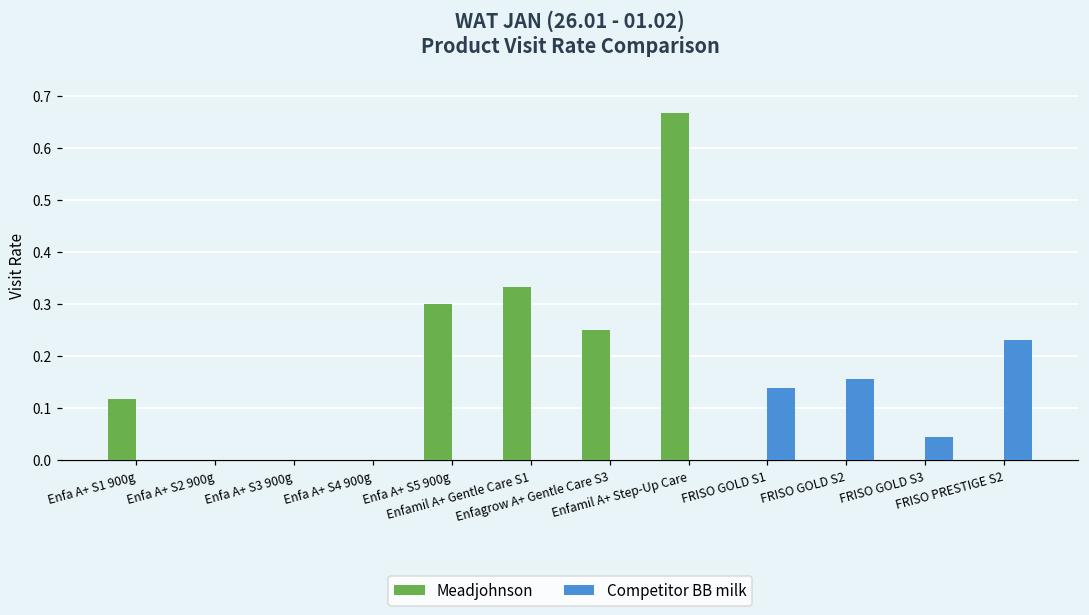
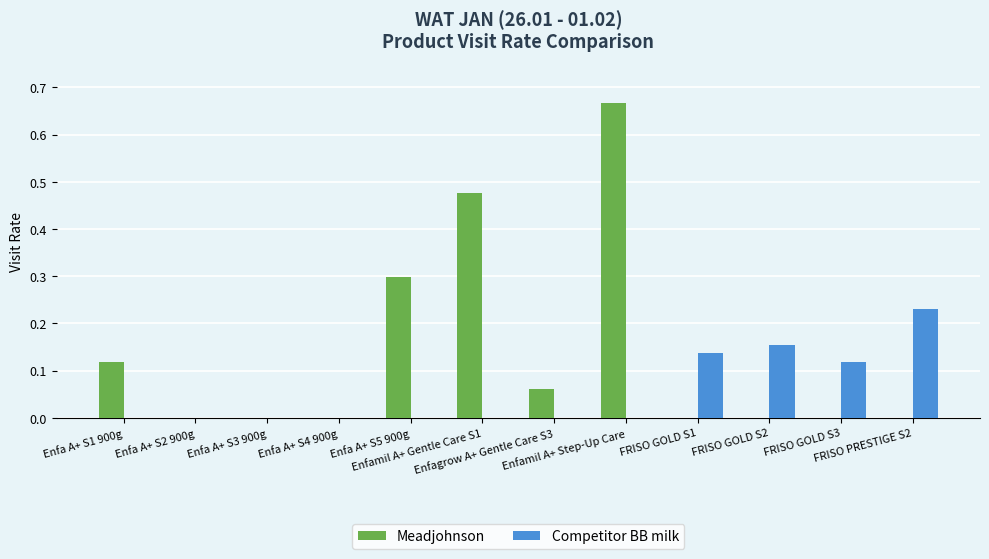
  {
    "Meadjohnson": {
      "Enfa A+ S1 900g": 0.12,
      "Enfa A+ S2 900g": 0.00,
      "Enfa A+ S3 900g": 0.00,
      "Enfa A+ S4 900g": 0.00,
      "Enfa A+ S5 900g": 0.30,
-     "Enfamil A+ Gentle Care S1": 0.33,
-     "Enfagrow A+ Gentle Care S3": 0.25,
+     "Enfamil A+ Gentle Care S1": 0.48,
+     "Enfagrow A+ Gentle Care S3": 0.06,
      "Enfamil A+ Step-Up Care": 0.67,
      "FRISO GOLD S1": 0.00,
      "FRISO GOLD S2": 0.00,
      "FRISO GOLD S3": 0.00,
      "FRISO PRESTIGE S2": 0.00
    },
    "Competitor BB milk": {
      "Enfa A+ S1 900g": 0.00,
      "Enfa A+ S2 900g": 0.00,
      "Enfa A+ S3 900g": 0.00,
      "Enfa A+ S4 900g": 0.00,
      "Enfa A+ S5 900g": 0.00,
      "Enfamil A+ Gentle Care S1": 0.00,
      "Enfagrow A+ Gentle Care S3": 0.00,
      "Enfamil A+ Step-Up Care": 0.00,
      "FRISO GOLD S1": 0.14,
      "FRISO GOLD S2": 0.16,
-     "FRISO GOLD S3": 0.04,
+     "FRISO GOLD S3": 0.12,
      "FRISO PRESTIGE S2": 0.23
    }
  }
